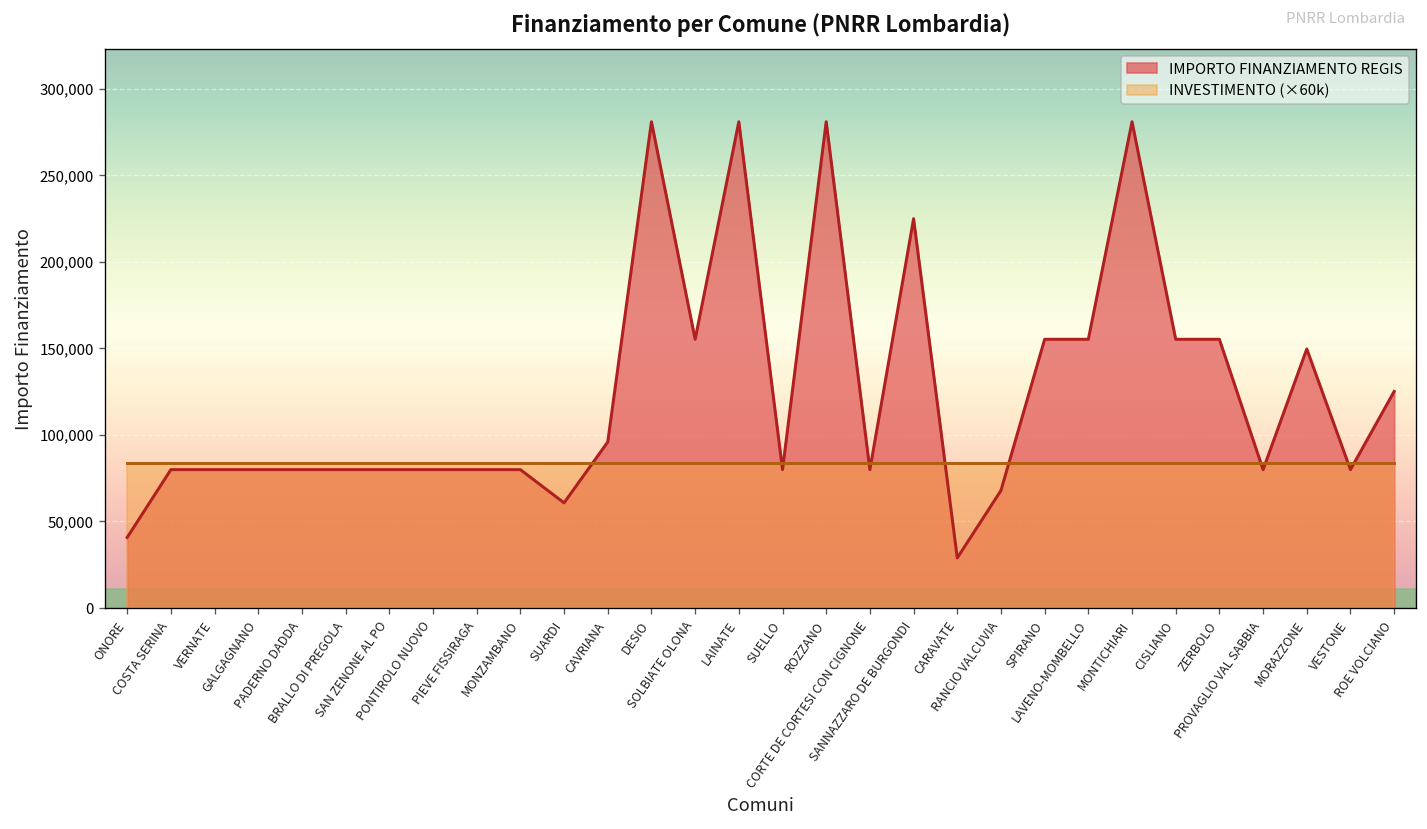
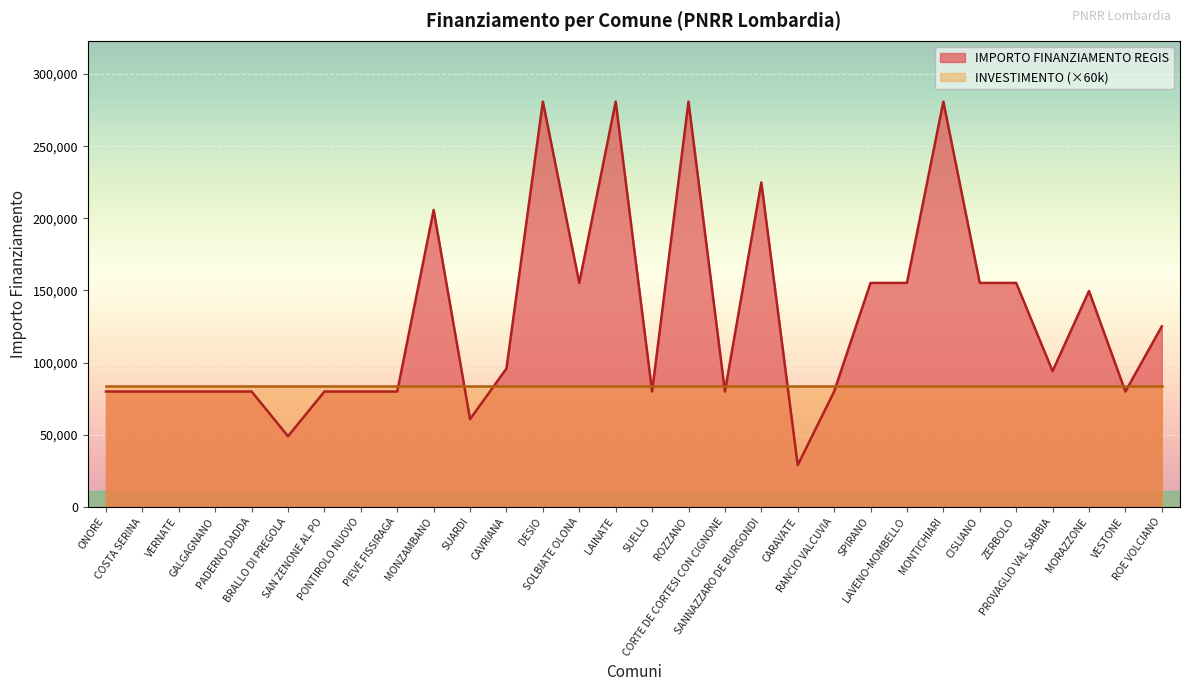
  {
    "IMPORTO FINANZIAMENTO REGIS": {
-     "ONORE": "41,000",
+     "ONORE": "80,000",
      "COSTA SERINA": "80,000",
      "VERNATE": "80,000",
      "GALGAGNANO": "80,000",
      "PADERNO DADDA": "80,000",
-     "BRALLO DI PREGOLA": "80,000",
+     "BRALLO DI PREGOLA": "49,000",
      "SAN ZENONE AL PO": "80,000",
      "PONTIROLO NUOVO": "80,000",
      "PIEVE FISSIRAGA": "80,000",
-     "MONZAMBANO": "80,000",
+     "MONZAMBANO": "206,000",
      "SUARDI": "61,000",
      "CAVRIANA": "96,000",
      "DESIO": "281,000",
      "SOLBIATE OLONA": "155,000",
      "LAINATE": "281,000",
      "SUELLO": "80,000",
      "ROZZANO": "281,000",
      "CORTE DE CORTESI CON CIGNONE": "80,000",
      "SANNAZZARO DE BURGONDI": "225,000",
      "CARAVATE": "29,000",
-     "RANCIO VALCUVIA": "68,000",
+     "RANCIO VALCUVIA": "80,000",
      "SPIRANO": "155,000",
      "LAVENO-MOMBELLO": "155,000",
      "MONTICHIARI": "281,000",
      "CISLIANO": "155,000",
      "ZERBOLO": "155,000",
-     "PROVAGLIO VAL SABBIA": "80,000",
+     "PROVAGLIO VAL SABBIA": "94,000",
      "MORAZZONE": "150,000",
      "VESTONE": "80,000",
      "ROE VOLCIANO": "125,000"
    },
    "INVESTIMENTO (×60k)": {
      "ONORE": "84,000",
      "COSTA SERINA": "84,000",
      "VERNATE": "84,000",
      "GALGAGNANO": "84,000",
      "PADERNO DADDA": "84,000",
      "BRALLO DI PREGOLA": "84,000",
      "SAN ZENONE AL PO": "84,000",
      "PONTIROLO NUOVO": "84,000",
      "PIEVE FISSIRAGA": "84,000",
      "MONZAMBANO": "84,000",
      "SUARDI": "84,000",
      "CAVRIANA": "84,000",
      "DESIO": "84,000",
      "SOLBIATE OLONA": "84,000",
      "LAINATE": "84,000",
      "SUELLO": "84,000",
      "ROZZANO": "84,000",
      "CORTE DE CORTESI CON CIGNONE": "84,000",
      "SANNAZZARO DE BURGONDI": "84,000",
      "CARAVATE": "84,000",
      "RANCIO VALCUVIA": "84,000",
      "SPIRANO": "84,000",
      "LAVENO-MOMBELLO": "84,000",
      "MONTICHIARI": "84,000",
      "CISLIANO": "84,000",
      "ZERBOLO": "84,000",
      "PROVAGLIO VAL SABBIA": "84,000",
      "MORAZZONE": "84,000",
      "VESTONE": "84,000",
      "ROE VOLCIANO": "84,000"
    }
  }
